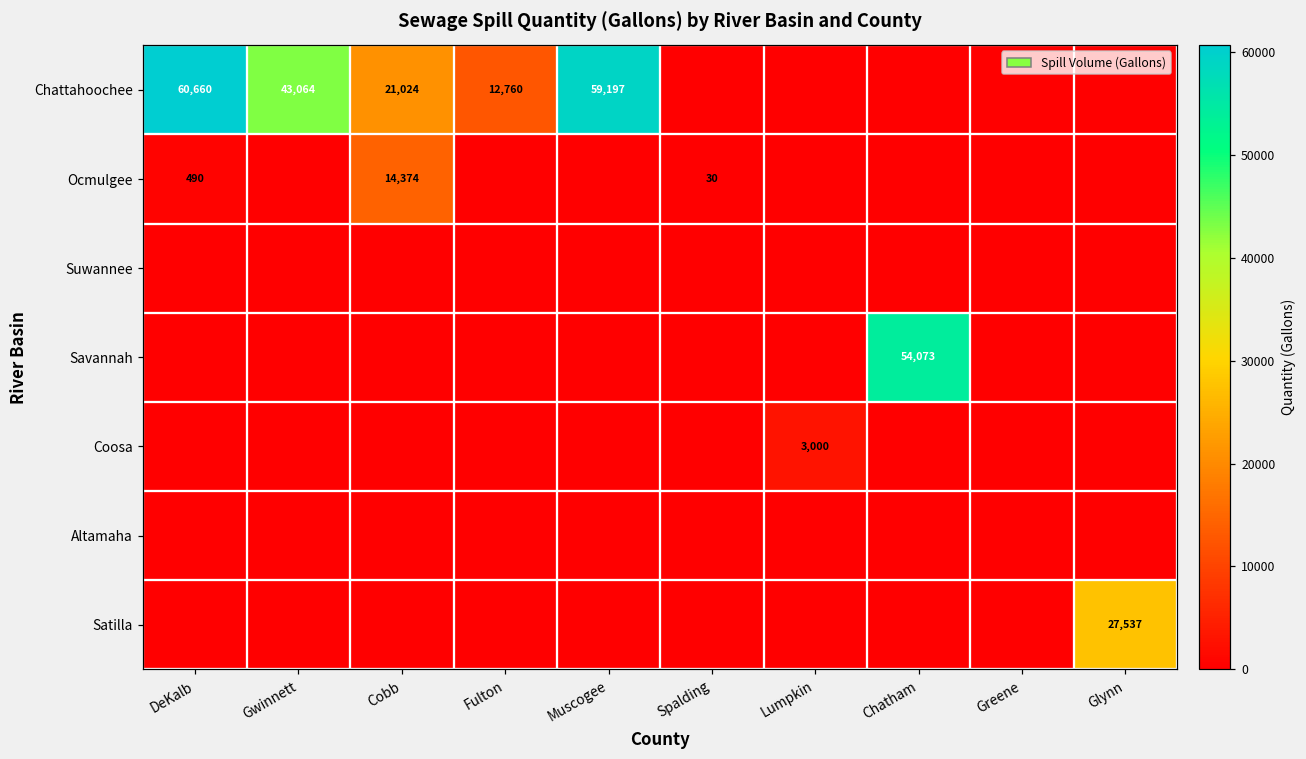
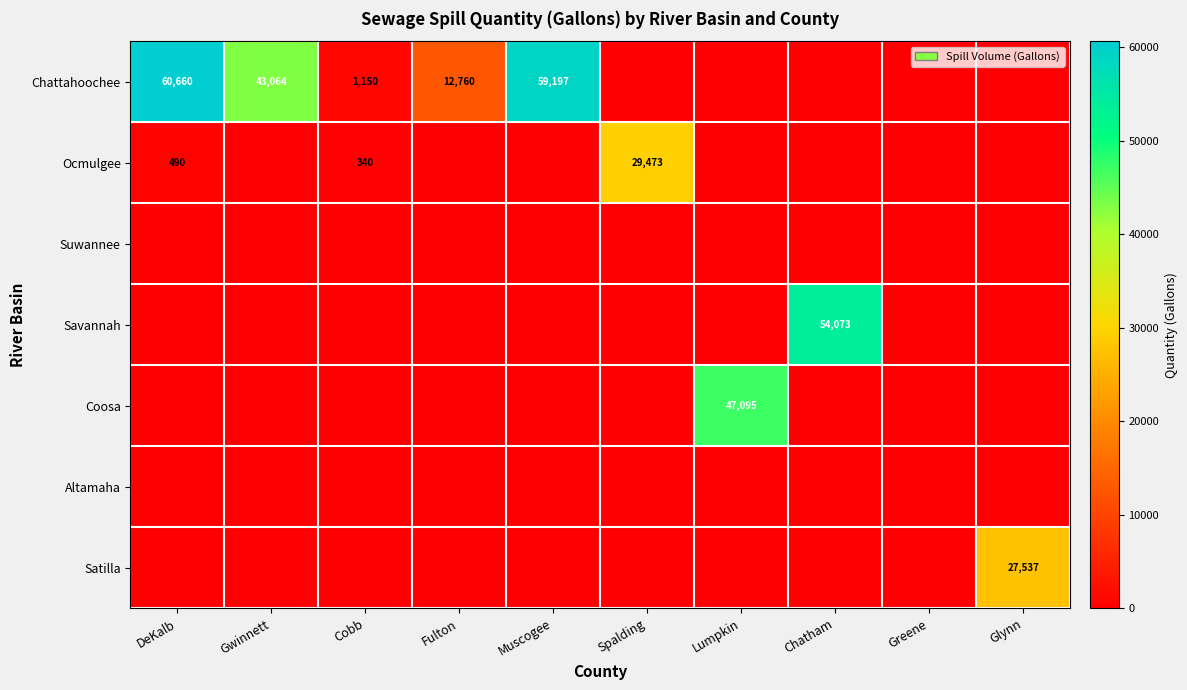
  {
    "Chattahoochee": {
      "DeKalb": "60,660",
      "Gwinnett": "43,064",
-     "Cobb": "21,024",
+     "Cobb": "1,150",
      "Fulton": "12,760",
      "Muscogee": "59,197"
    },
    "Ocmulgee": {
      "DeKalb": "490",
-     "Cobb": "14,374",
-     "Spalding": "30"
+     "Cobb": "340",
+     "Spalding": "29,473"
    },
    "Savannah": {
      "Chatham": "54,073"
    },
    "Coosa": {
-     "Lumpkin": "3,000"
+     "Lumpkin": "47,095"
    },
    "Satilla": {
      "Glynn": "27,537"
    }
  }
